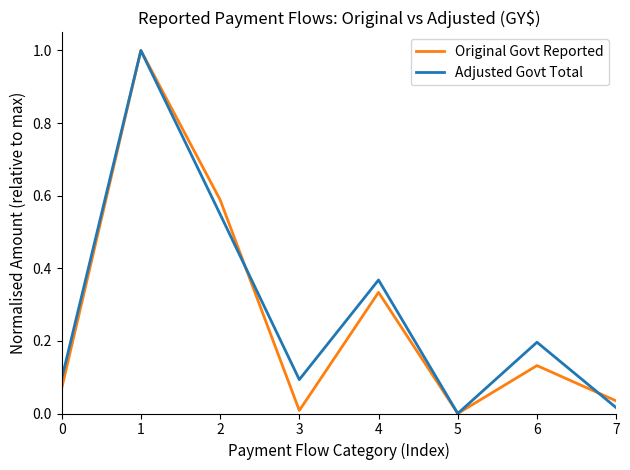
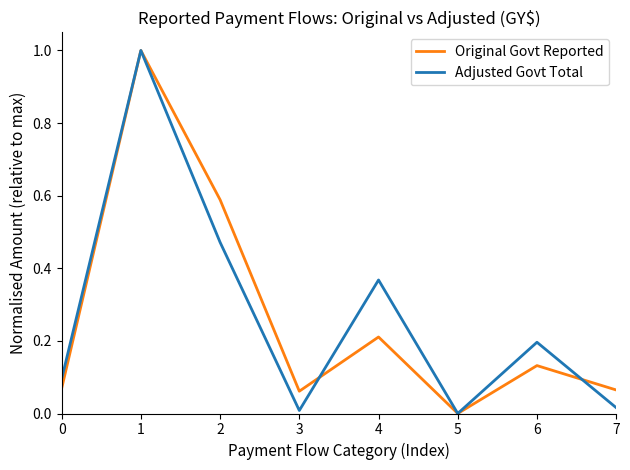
  {
    "Original Govt Reported": {
      "0": 0.07,
      "2": 0.59,
-     "3": 0.01,
-     "4": 0.33,
+     "3": 0.06,
+     "4": 0.21,
      "6": 0.13,
-     "7": 0.03
+     "7": 0.06
    },
    "Adjusted Govt Total": {
      "0": 0.10,
-     "2": 0.55,
-     "3": 0.09,
+     "2": 0.47,
+     "3": 0.01,
      "4": 0.37,
      "6": 0.20,
      "7": 0.02
    }
  }
